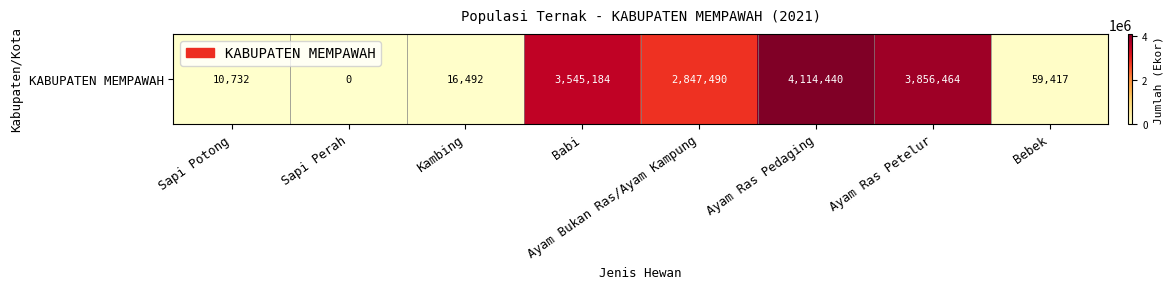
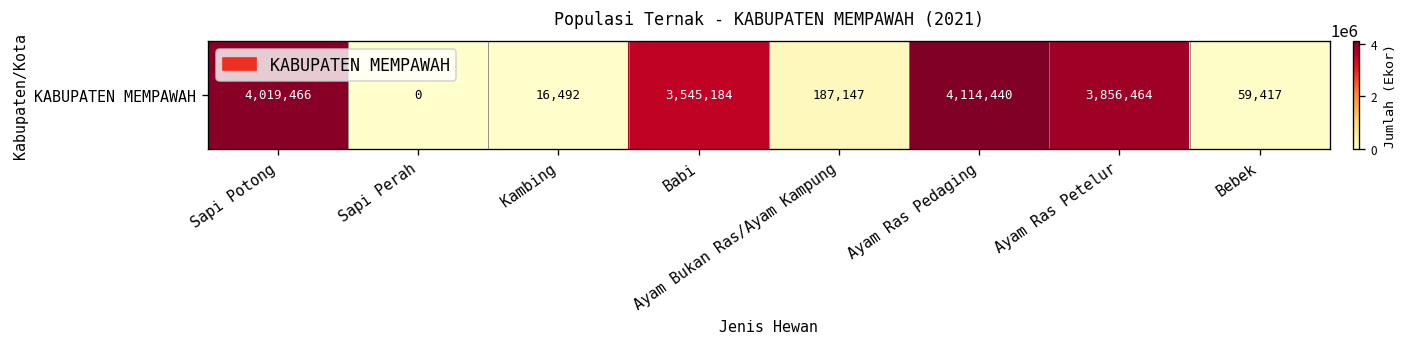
  {
    "KABUPATEN MEMPAWAH": {
-     "Sapi Potong": "10,732",
+     "Sapi Potong": "4,019,466",
      "Sapi Perah": "0",
      "Kambing": "16,492",
      "Babi": "3,545,184",
-     "Ayam Bukan Ras/Ayam Kampung": "2,847,490",
+     "Ayam Bukan Ras/Ayam Kampung": "187,147",
      "Ayam Ras Pedaging": "4,114,440",
      "Ayam Ras Petelur": "3,856,464",
      "Bebek": "59,417"
    }
  }
